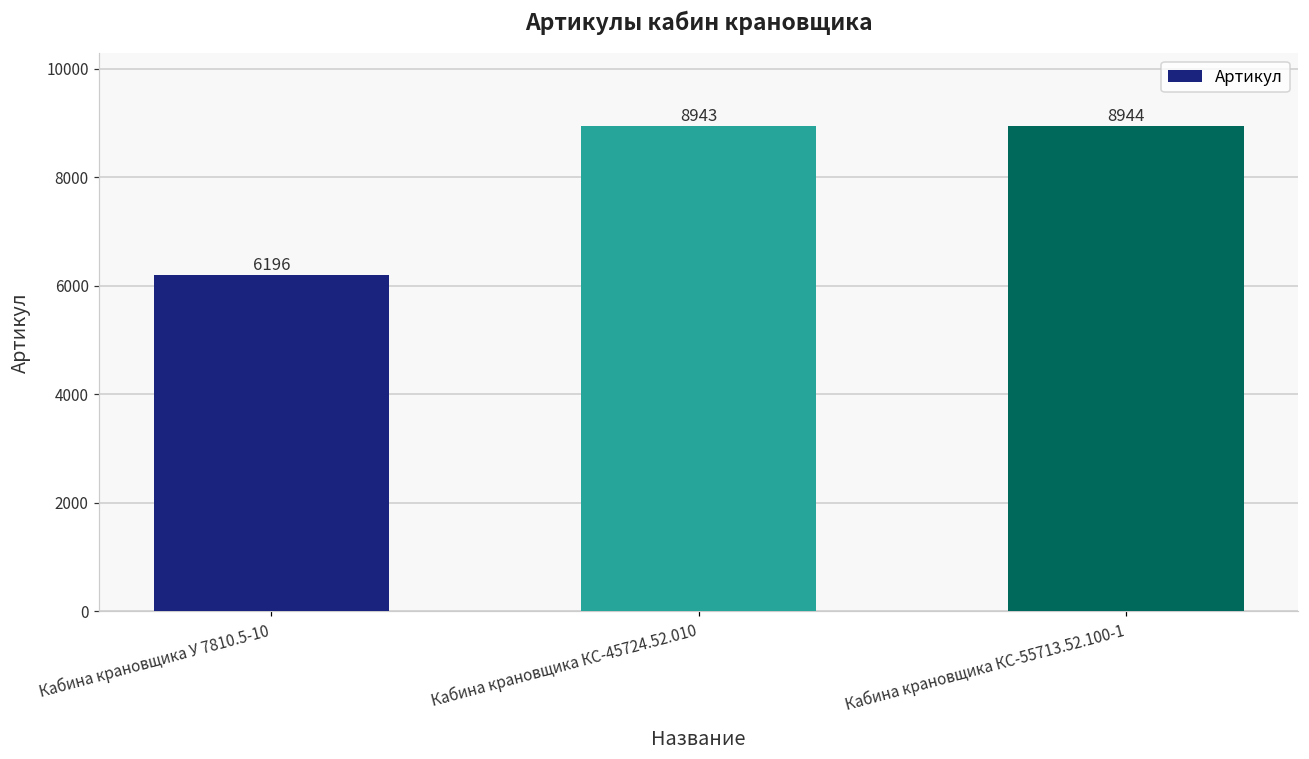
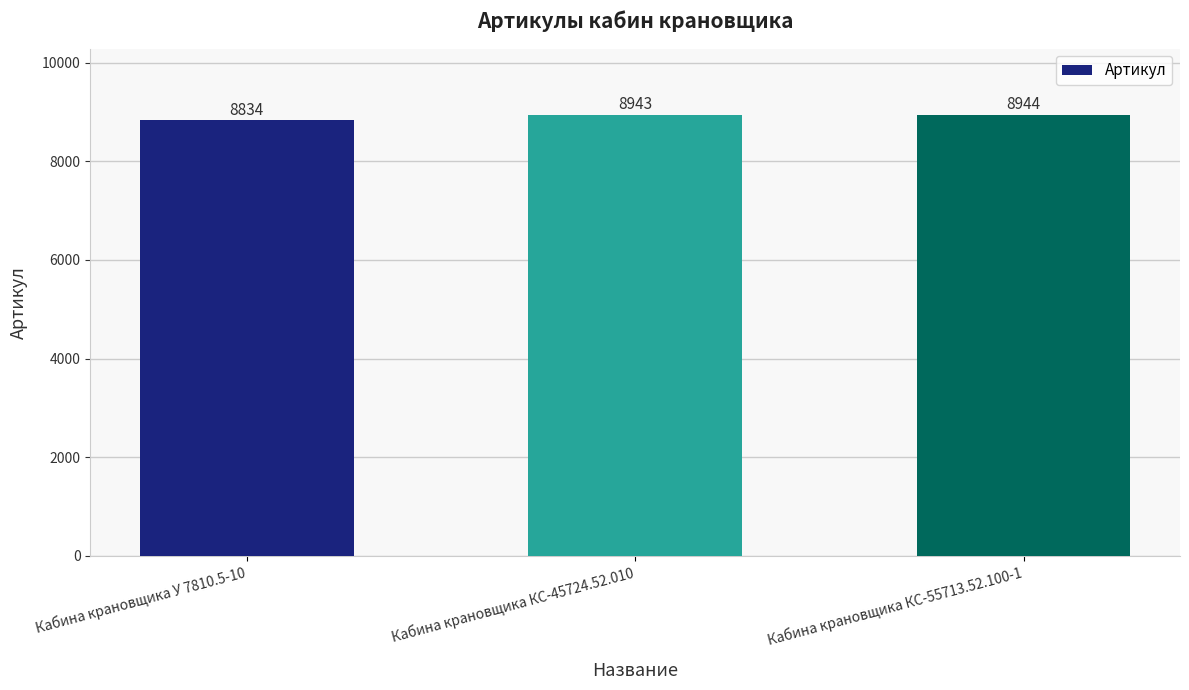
  {
-   "Кабина крановщика У 7810.5-10": 6196,
+   "Кабина крановщика У 7810.5-10": 8834,
    "Кабина крановщика КС-45724.52.010": 8943,
    "Кабина крановщика КС-55713.52.100-1": 8944
  }
